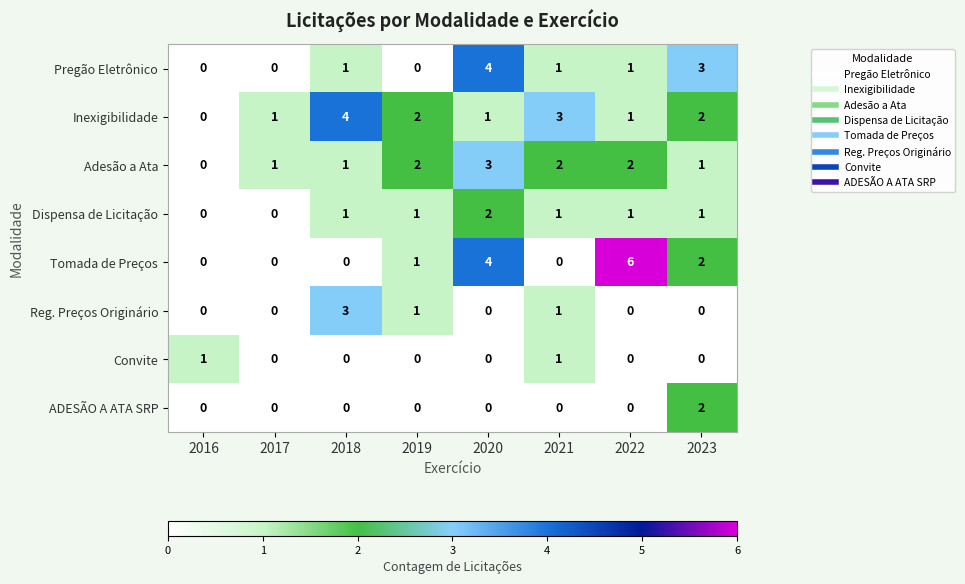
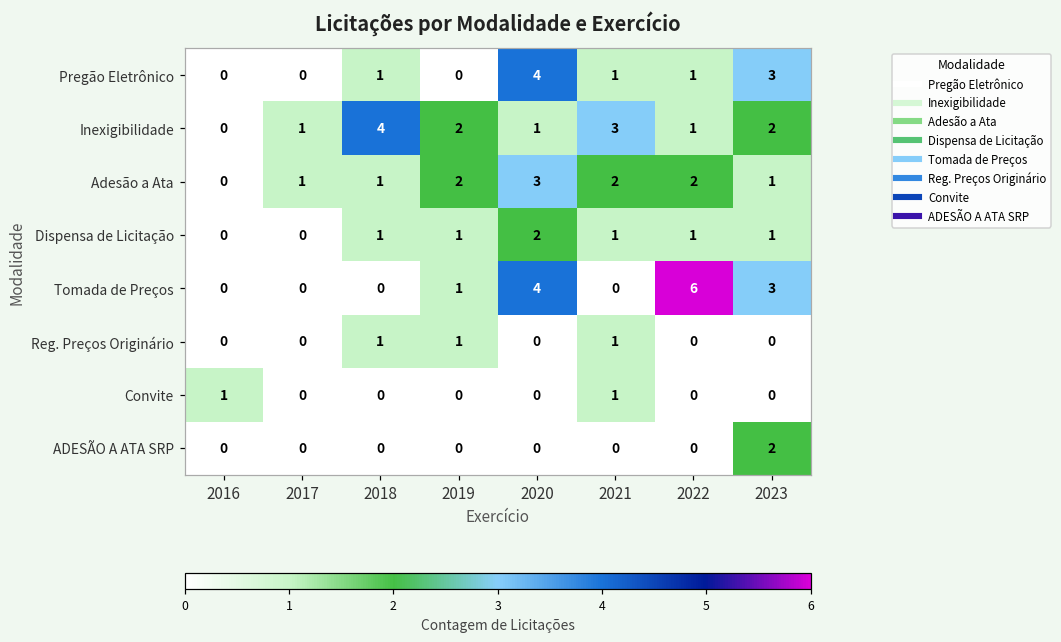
  {
    "Pregão Eletrônico": {
      "2016": 0,
      "2017": 0,
      "2018": 1,
      "2019": 0,
      "2020": 4,
      "2021": 1,
      "2022": 1,
      "2023": 3
    },
    "Inexigibilidade": {
      "2016": 0,
      "2017": 1,
      "2018": 4,
      "2019": 2,
      "2020": 1,
      "2021": 3,
      "2022": 1,
      "2023": 2
    },
    "Adesão a Ata": {
      "2016": 0,
      "2017": 1,
      "2018": 1,
      "2019": 2,
      "2020": 3,
      "2021": 2,
      "2022": 2,
      "2023": 1
    },
    "Dispensa de Licitação": {
      "2016": 0,
      "2017": 0,
      "2018": 1,
      "2019": 1,
      "2020": 2,
      "2021": 1,
      "2022": 1,
      "2023": 1
    },
    "Tomada de Preços": {
      "2016": 0,
      "2017": 0,
      "2018": 0,
      "2019": 1,
      "2020": 4,
      "2021": 0,
      "2022": 6,
-     "2023": 2
+     "2023": 3
    },
    "Reg. Preços Originário": {
      "2016": 0,
      "2017": 0,
-     "2018": 3,
+     "2018": 1,
      "2019": 1,
      "2020": 0,
      "2021": 1,
      "2022": 0,
      "2023": 0
    },
    "Convite": {
      "2016": 1,
      "2017": 0,
      "2018": 0,
      "2019": 0,
      "2020": 0,
      "2021": 1,
      "2022": 0,
      "2023": 0
    },
    "ADESÃO A ATA SRP": {
      "2016": 0,
      "2017": 0,
      "2018": 0,
      "2019": 0,
      "2020": 0,
      "2021": 0,
      "2022": 0,
      "2023": 2
    }
  }
